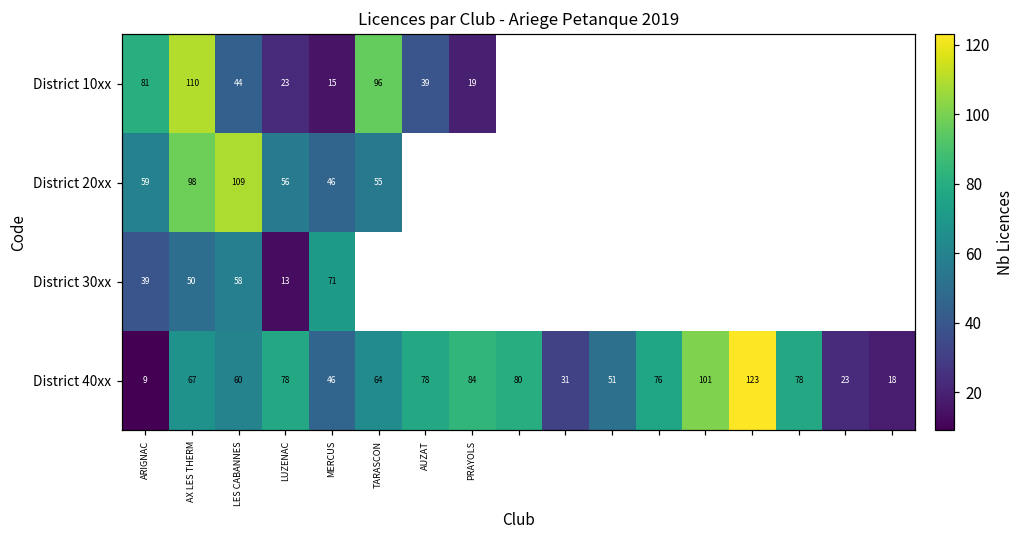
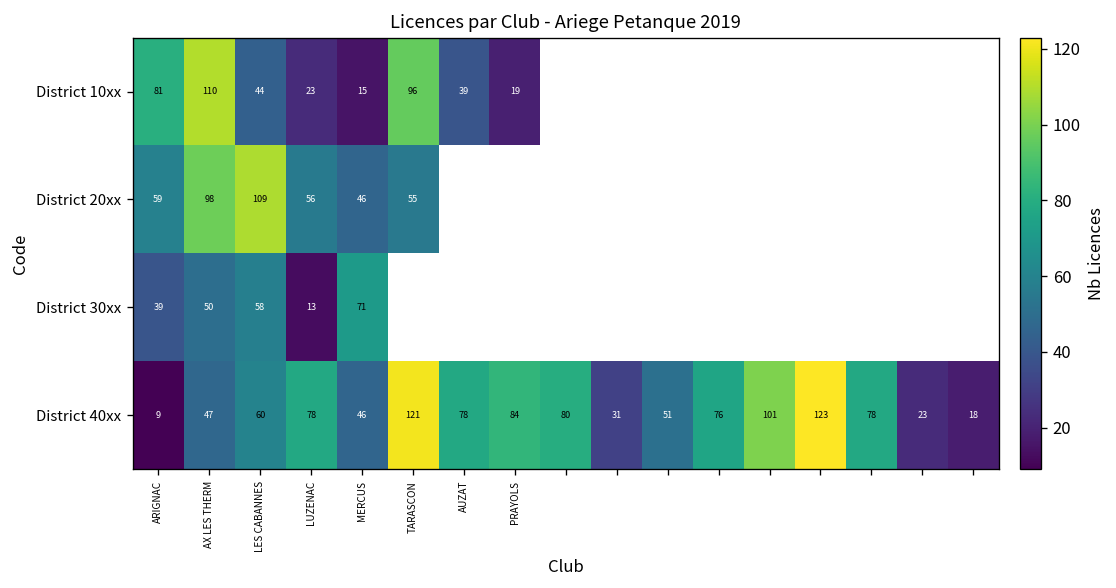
  {
    "District 10xx": {
      "ARIGNAC": 81,
      "AX LES THERM": 110,
      "LES CABANNES": 44,
      "LUZENAC": 23,
      "MERCUS": 15,
      "TARASCON": 96,
      "AUZAT": 39,
      "PRAYOLS": 19
    },
    "District 20xx": {
      "ARIGNAC": 59,
      "AX LES THERM": 98,
      "LES CABANNES": 109,
      "LUZENAC": 56,
      "MERCUS": 46,
      "TARASCON": 55
    },
    "District 30xx": {
      "ARIGNAC": 39,
      "AX LES THERM": 50,
      "LES CABANNES": 58,
      "LUZENAC": 13,
      "MERCUS": 71
    },
    "District 40xx": {
      "ARIGNAC": 9,
-     "AX LES THERM": 67,
+     "AX LES THERM": 47,
      "LES CABANNES": 60,
      "LUZENAC": 78,
      "MERCUS": 46,
-     "TARASCON": 64,
+     "TARASCON": 121,
      "AUZAT": 78,
      "PRAYOLS": 84
    }
  }
